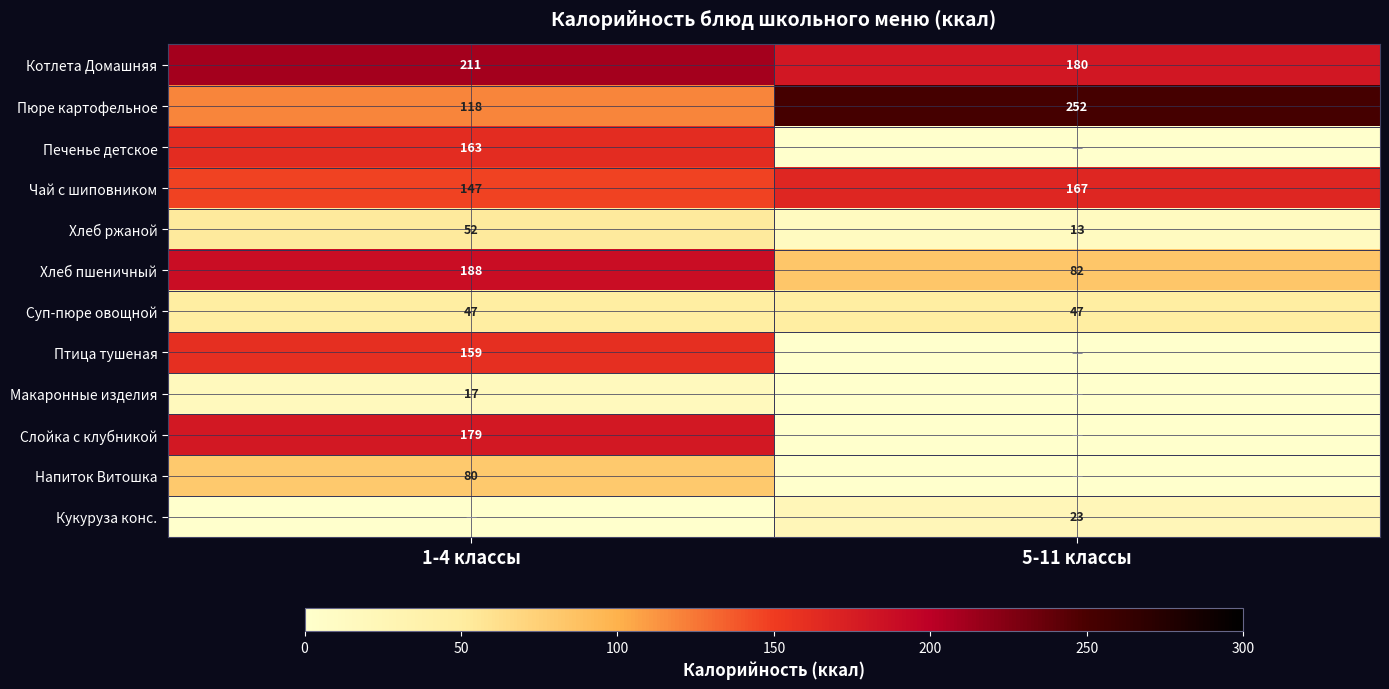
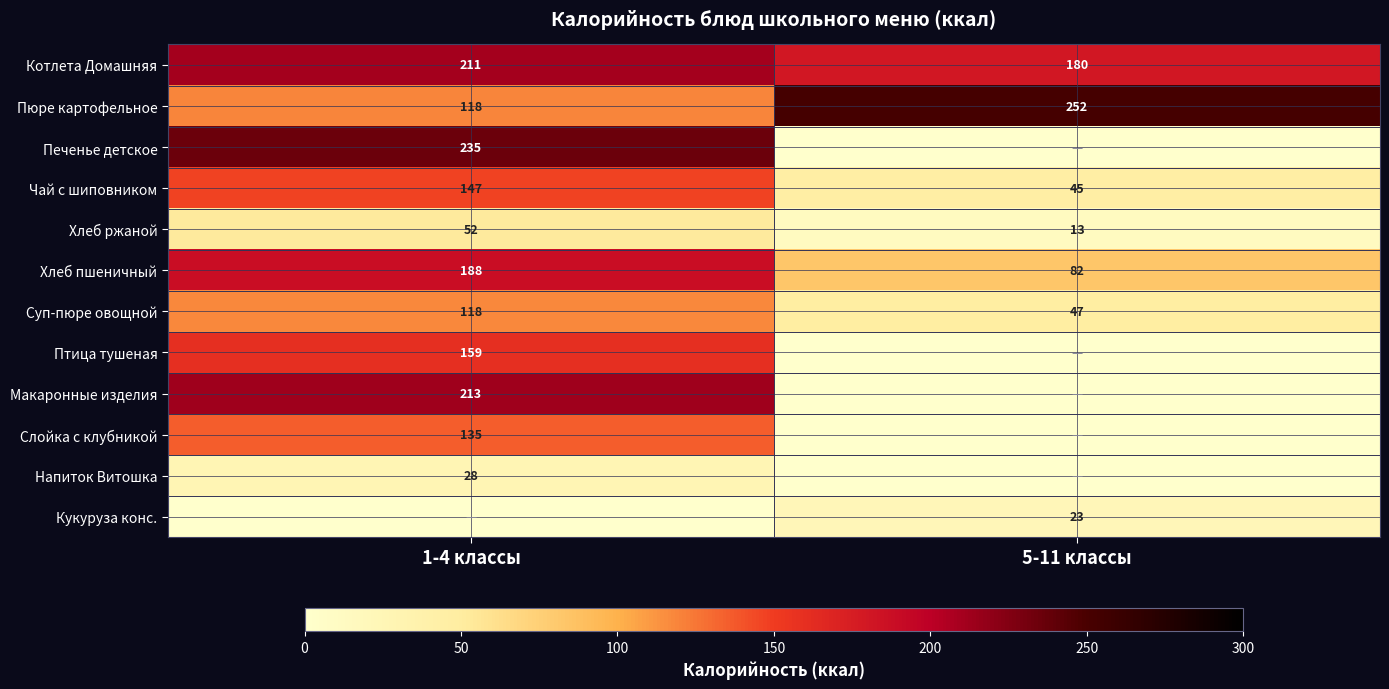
  {
    "Котлета Домашняя": {
      "1-4 классы": 211,
      "5-11 классы": 180
    },
    "Пюре картофельное": {
      "1-4 классы": 118,
      "5-11 классы": 252
    },
    "Печенье детское": {
-     "1-4 классы": 163
+     "1-4 классы": 235
    },
    "Чай с шиповником": {
      "1-4 классы": 147,
-     "5-11 классы": 167
+     "5-11 классы": 45
    },
    "Хлеб ржаной": {
      "1-4 классы": 52,
      "5-11 классы": 13
    },
    "Хлеб пшеничный": {
      "1-4 классы": 188,
      "5-11 классы": 82
    },
    "Суп-пюре овощной": {
-     "1-4 классы": 47,
+     "1-4 классы": 118,
      "5-11 классы": 47
    },
    "Птица тушеная": {
      "1-4 классы": 159
    },
    "Макаронные изделия": {
-     "1-4 классы": 17
+     "1-4 классы": 213
    },
    "Слойка с клубникой": {
-     "1-4 классы": 179
+     "1-4 классы": 135
    },
    "Напиток Витошка": {
-     "1-4 классы": 80
+     "1-4 классы": 28
    },
    "Кукуруза конс.": {
      "5-11 классы": 23
    }
  }
